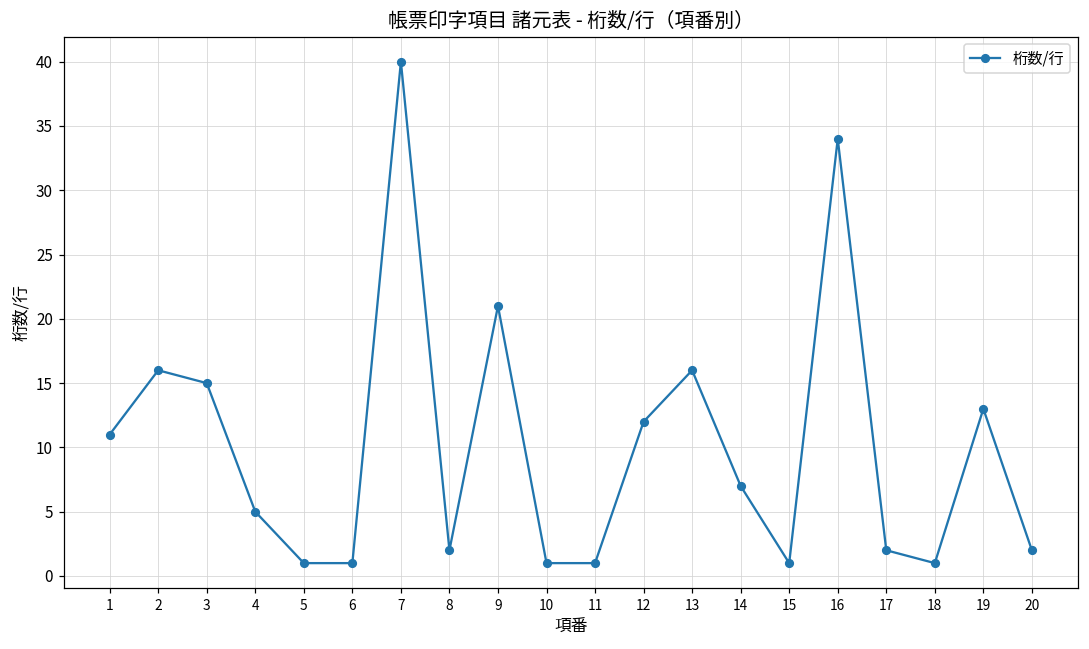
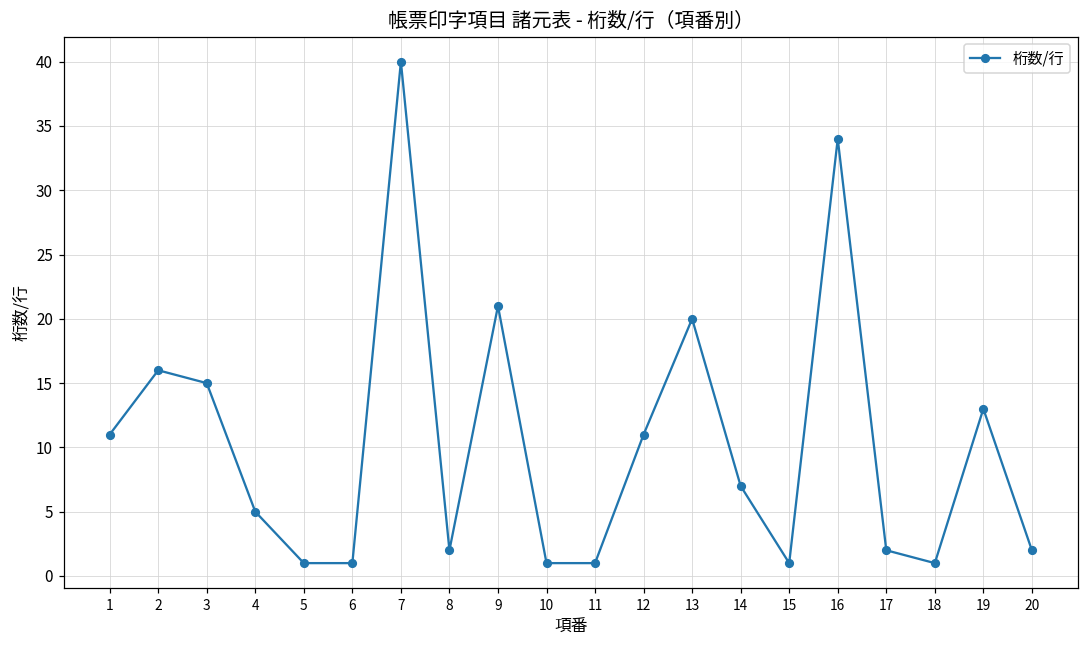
  {
    "1": 11,
    "2": 16,
    "3": 15,
    "4": 5,
    "5": 1,
    "6": 1,
    "7": 40,
    "8": 2,
    "9": 21,
    "10": 1,
    "11": 1,
-   "12": 12,
-   "13": 16,
+   "12": 11,
+   "13": 20,
    "14": 7,
    "15": 1,
    "16": 34,
    "17": 2,
    "18": 1,
    "19": 13,
    "20": 2
  }
